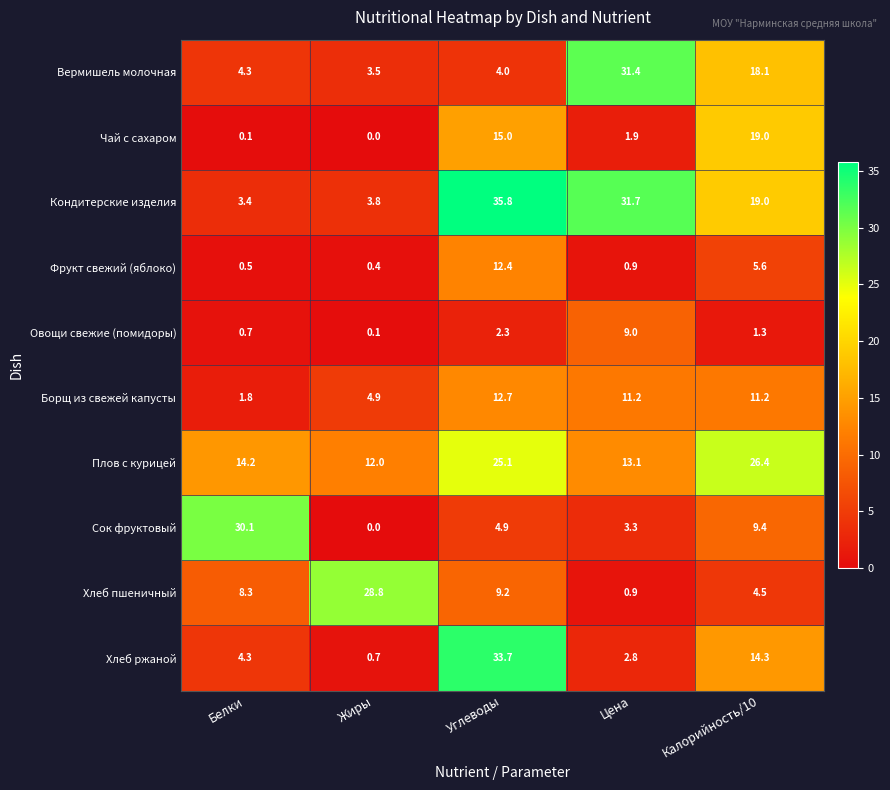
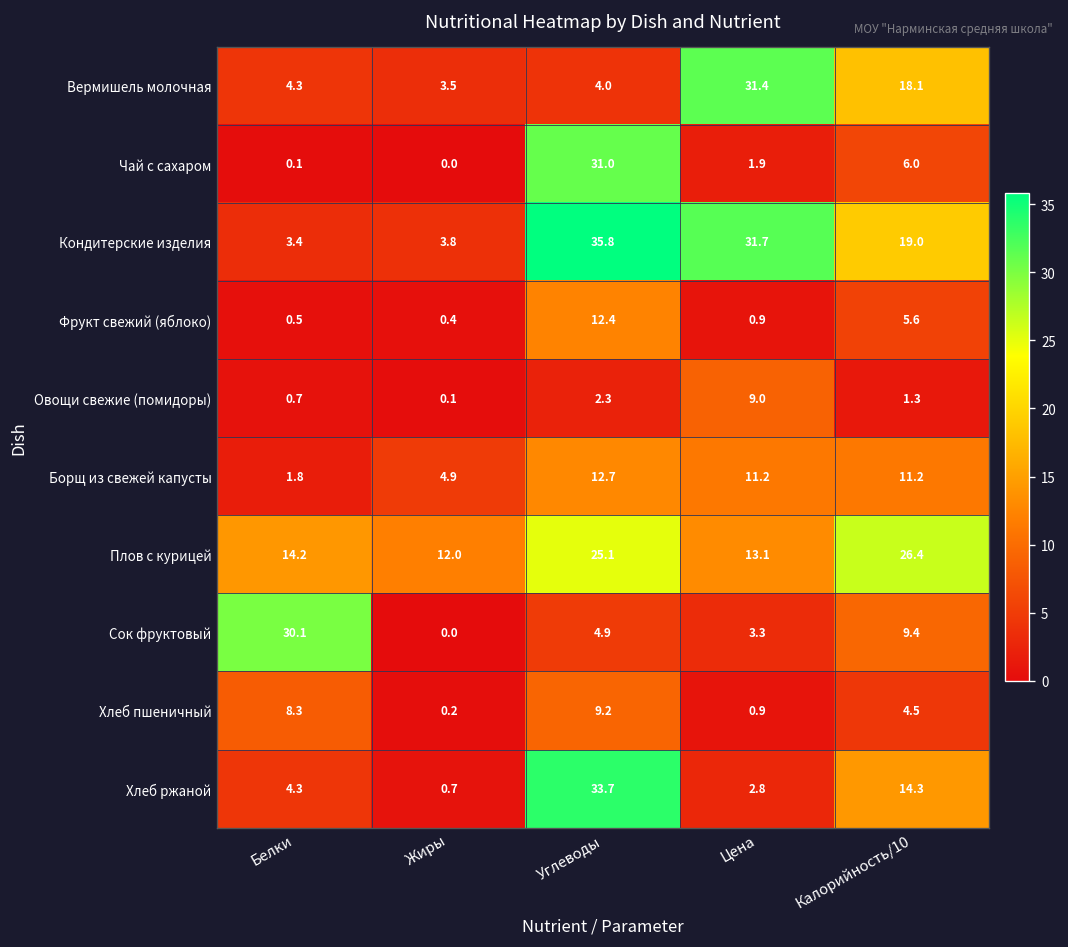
  {
    "Вермишель молочная": {
      "Белки": 4.3,
      "Жиры": 3.5,
      "Углеводы": 4.0,
      "Цена": 31.4,
      "Калорийность/10": 18.1
    },
    "Чай с сахаром": {
      "Белки": 0.1,
      "Жиры": 0.0,
-     "Углеводы": 15.0,
+     "Углеводы": 31.0,
      "Цена": 1.9,
-     "Калорийность/10": 19.0
+     "Калорийность/10": 6.0
    },
    "Кондитерские изделия": {
      "Белки": 3.4,
      "Жиры": 3.8,
      "Углеводы": 35.8,
      "Цена": 31.7,
      "Калорийность/10": 19.0
    },
    "Фрукт свежий (яблоко)": {
      "Белки": 0.5,
      "Жиры": 0.4,
      "Углеводы": 12.4,
      "Цена": 0.9,
      "Калорийность/10": 5.6
    },
    "Овощи свежие (помидоры)": {
      "Белки": 0.7,
      "Жиры": 0.1,
      "Углеводы": 2.3,
      "Цена": 9.0,
      "Калорийность/10": 1.3
    },
    "Борщ из свежей капусты": {
      "Белки": 1.8,
      "Жиры": 4.9,
      "Углеводы": 12.7,
      "Цена": 11.2,
      "Калорийность/10": 11.2
    },
    "Плов с курицей": {
      "Белки": 14.2,
      "Жиры": 12.0,
      "Углеводы": 25.1,
      "Цена": 13.1,
      "Калорийность/10": 26.4
    },
    "Сок фруктовый": {
      "Белки": 30.1,
      "Жиры": 0.0,
      "Углеводы": 4.9,
      "Цена": 3.3,
      "Калорийность/10": 9.4
    },
    "Хлеб пшеничный": {
      "Белки": 8.3,
-     "Жиры": 28.8,
+     "Жиры": 0.2,
      "Углеводы": 9.2,
      "Цена": 0.9,
      "Калорийность/10": 4.5
    },
    "Хлеб ржаной": {
      "Белки": 4.3,
      "Жиры": 0.7,
      "Углеводы": 33.7,
      "Цена": 2.8,
      "Калорийность/10": 14.3
    }
  }
